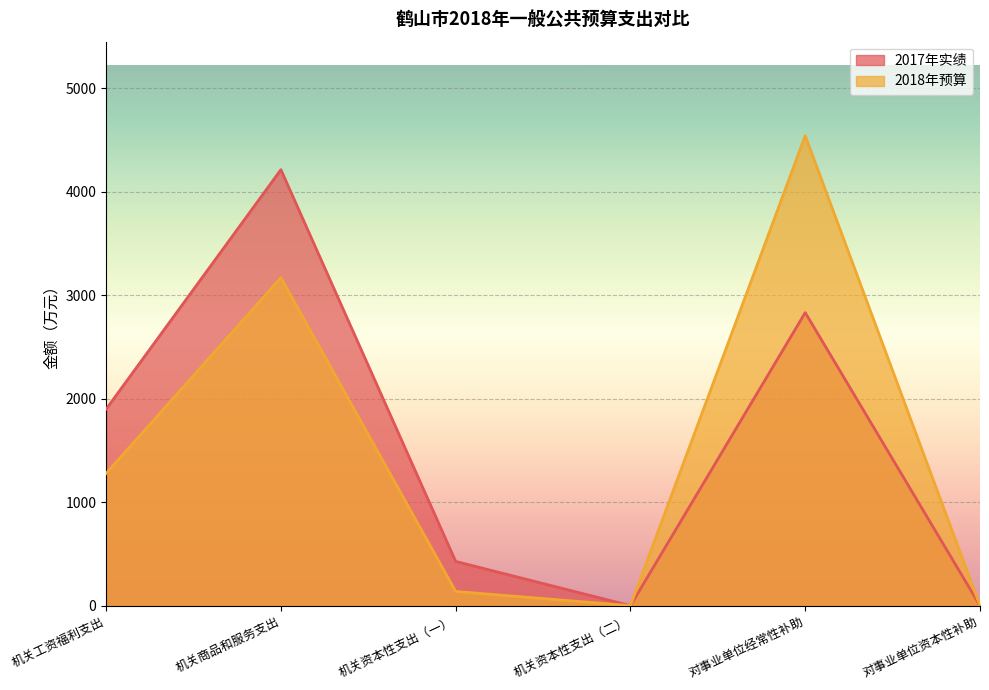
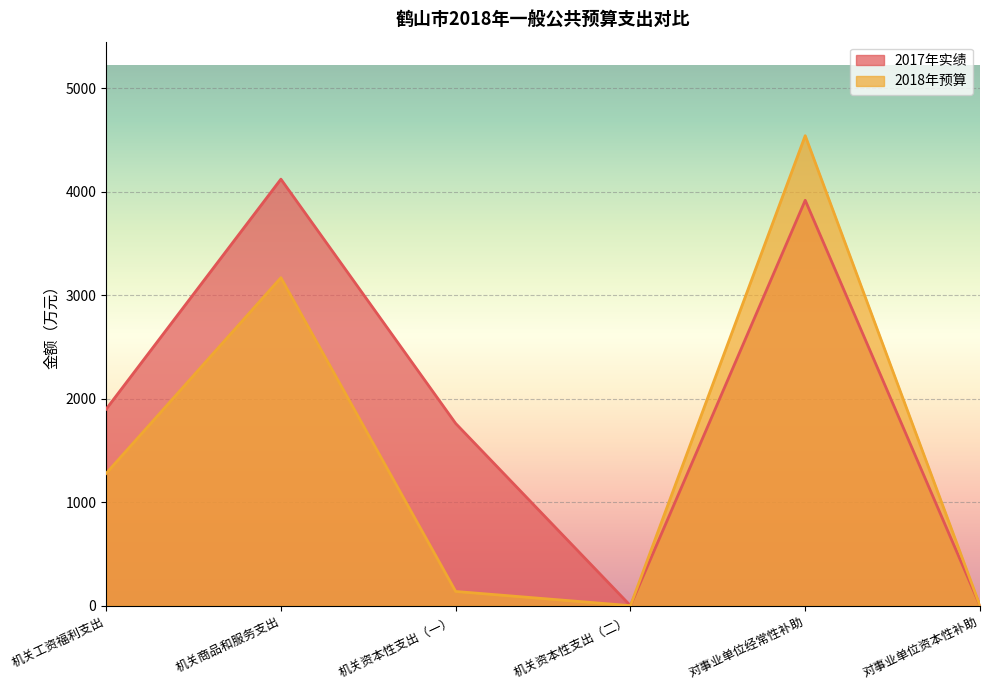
  {
    "2017年实绩": {
      "机关工资福利支出": 1900,
-     "机关商品和服务支出": 4210,
-     "机关资本性支出（一）": 430,
-     "对事业单位经常性补助": 2830
+     "机关商品和服务支出": 4120,
+     "机关资本性支出（一）": 1760,
+     "对事业单位经常性补助": 3920
    },
    "2018年预算": {
      "机关工资福利支出": 1280,
      "机关商品和服务支出": 3170,
      "机关资本性支出（一）": 140,
      "对事业单位经常性补助": 4540
    }
  }
